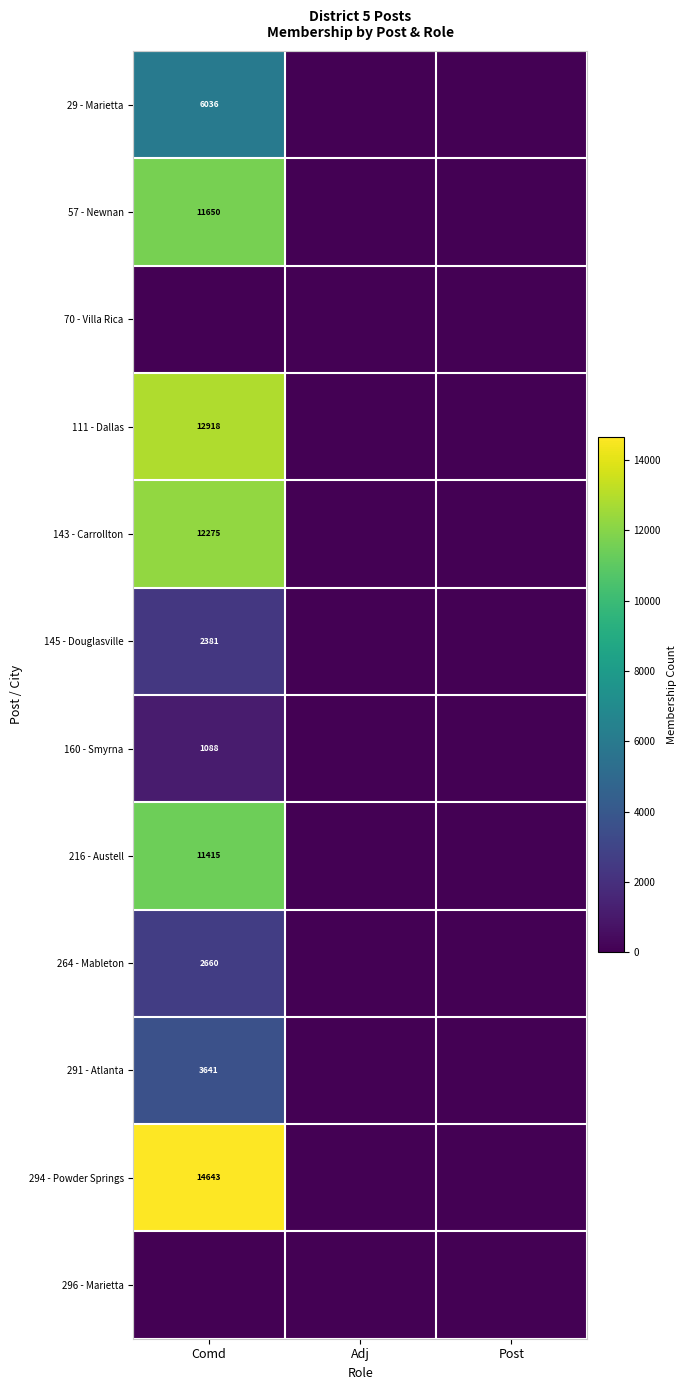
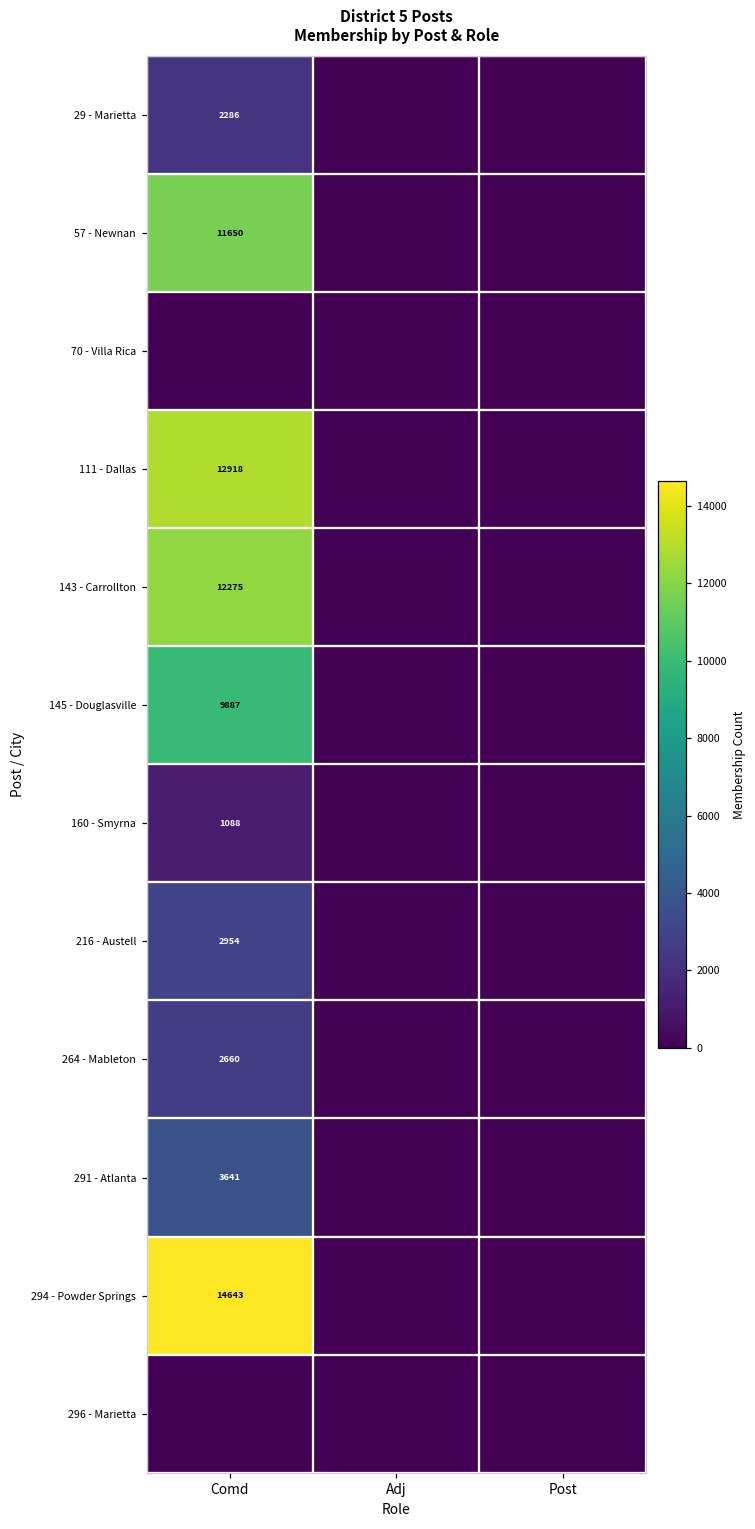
  {
    "29 - Marietta": {
-     "Comd": 6036
+     "Comd": 2286
    },
    "57 - Newnan": {
      "Comd": 11650
    },
    "111 - Dallas": {
      "Comd": 12918
    },
    "143 - Carrollton": {
      "Comd": 12275
    },
    "145 - Douglasville": {
-     "Comd": 2381
+     "Comd": 9887
    },
    "160 - Smyrna": {
      "Comd": 1088
    },
    "216 - Austell": {
-     "Comd": 11415
+     "Comd": 2954
    },
    "264 - Mableton": {
      "Comd": 2660
    },
    "291 - Atlanta": {
      "Comd": 3641
    },
    "294 - Powder Springs": {
      "Comd": 14643
    }
  }
